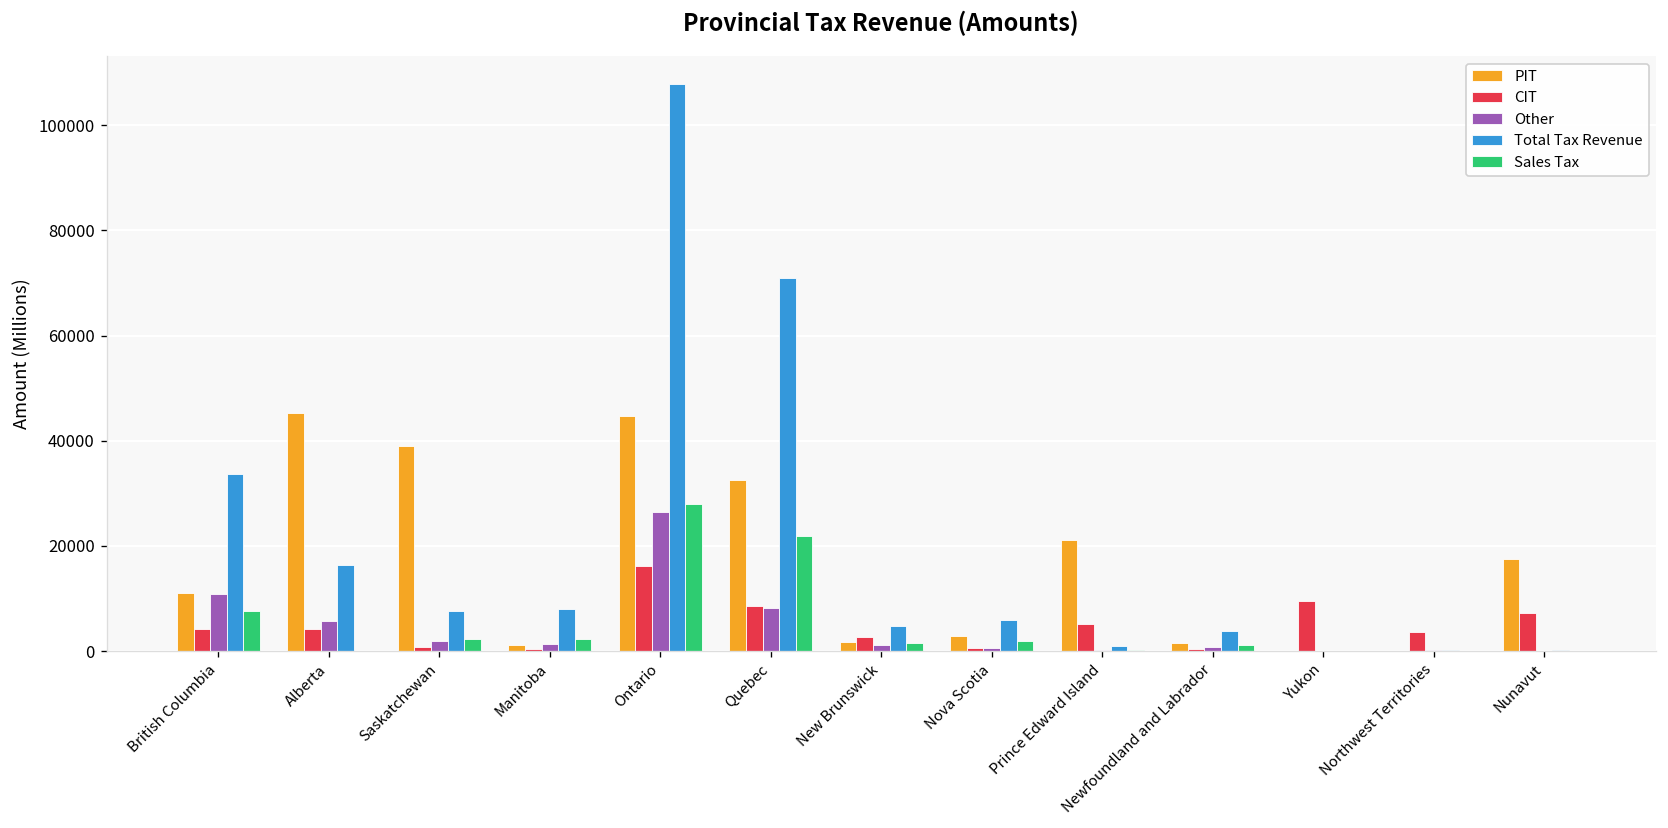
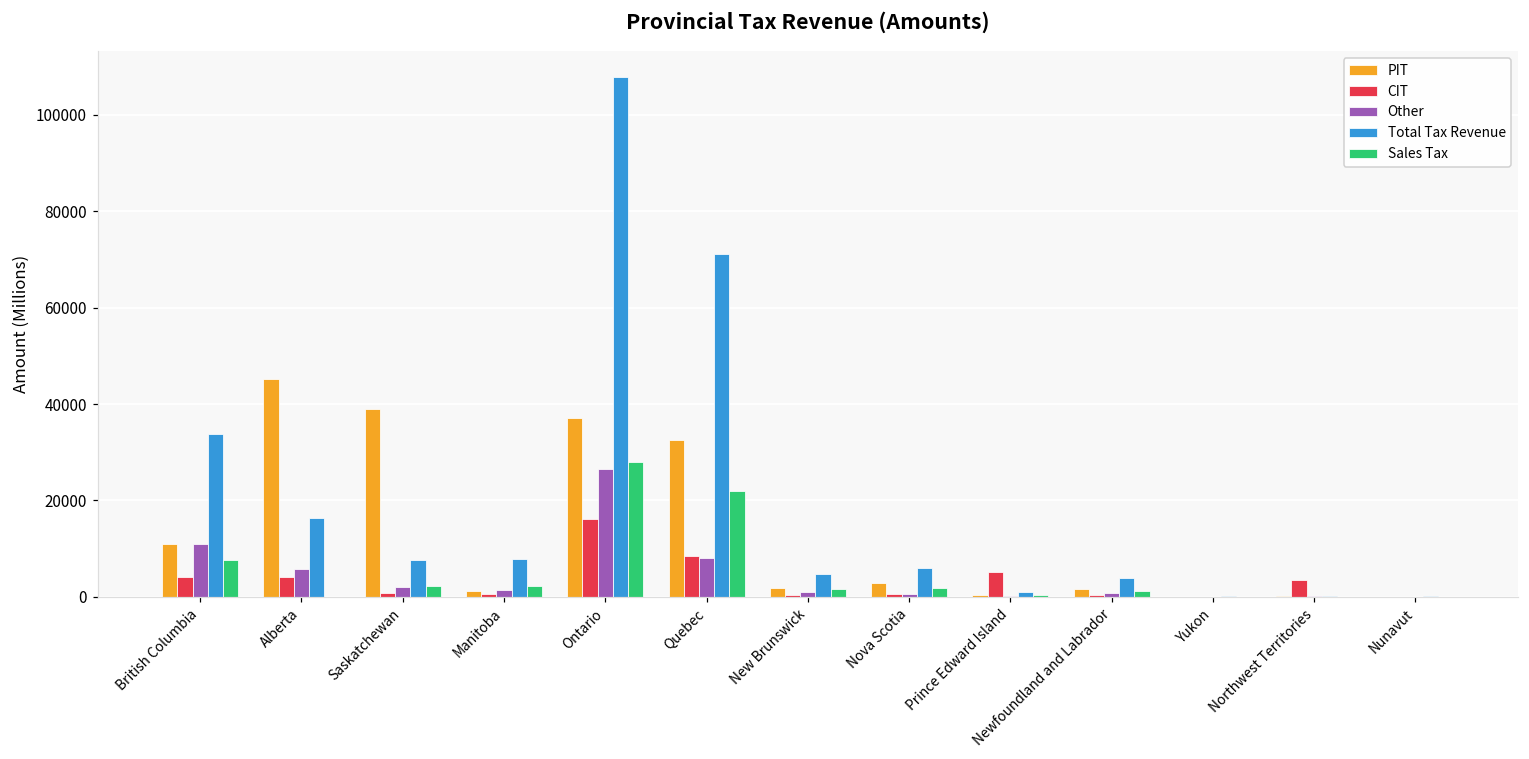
  {
    "PIT": {
      "British Columbia": 11000,
      "Alberta": 45000,
      "Saskatchewan": 39000,
      "Manitoba": 1000,
-     "Ontario": 45000,
+     "Ontario": 37000,
      "Quebec": 32000,
      "New Brunswick": 2000,
      "Nova Scotia": 3000,
-     "Prince Edward Island": 21000,
+     "Prince Edward Island": 0,
      "Newfoundland and Labrador": 2000,
-     "Nunavut": 17000
+     "Nunavut": 0
    },
    "CIT": {
      "British Columbia": 4000,
      "Alberta": 4000,
      "Saskatchewan": 1000,
      "Ontario": 16000,
      "Quebec": 9000,
-     "New Brunswick": 3000,
+     "New Brunswick": 0,
      "Nova Scotia": 1000,
      "Prince Edward Island": 5000,
-     "Yukon": 10000,
+     "Yukon": 0,
      "Northwest Territories": 4000,
-     "Nunavut": 7000
+     "Nunavut": 0
    },
    "Other": {
      "British Columbia": 11000,
      "Alberta": 6000,
      "Saskatchewan": 2000,
      "Manitoba": 1000,
      "Ontario": 26000,
      "Quebec": 8000,
      "New Brunswick": 1000,
      "Nova Scotia": 1000,
      "Newfoundland and Labrador": 1000
    },
    "Total Tax Revenue": {
      "British Columbia": 34000,
      "Alberta": 16000,
      "Saskatchewan": 8000,
      "Manitoba": 8000,
      "Ontario": 108000,
      "Quebec": 71000,
      "New Brunswick": 5000,
      "Nova Scotia": 6000,
      "Prince Edward Island": 1000,
      "Newfoundland and Labrador": 4000
    },
    "Sales Tax": {
      "British Columbia": 8000,
      "Alberta": 0,
      "Saskatchewan": 2000,
      "Manitoba": 2000,
      "Ontario": 28000,
      "Quebec": 22000,
      "New Brunswick": 2000,
      "Nova Scotia": 2000,
      "Newfoundland and Labrador": 1000,
      "Yukon": 0,
      "Northwest Territories": 0,
      "Nunavut": 0
    }
  }
